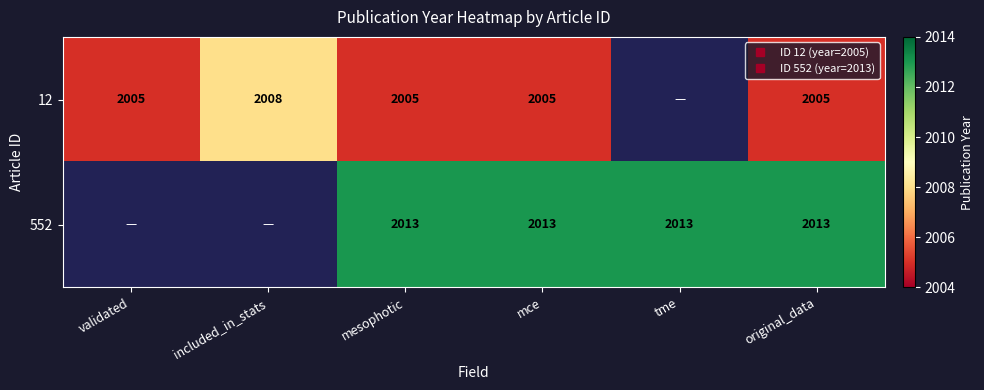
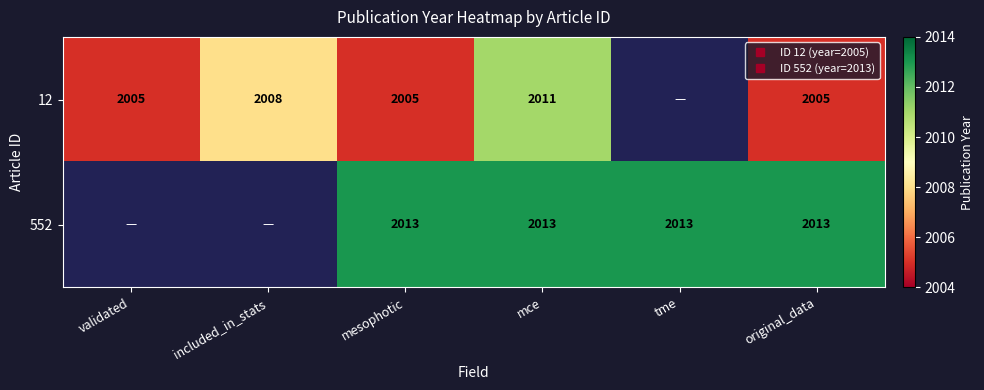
  {
    "12": {
      "validated": 2005,
      "included_in_stats": 2008,
      "mesophotic": 2005,
-     "mce": 2005,
+     "mce": 2011,
      "original_data": 2005
    },
    "552": {
      "mesophotic": 2013,
      "mce": 2013,
      "tme": 2013,
      "original_data": 2013
    }
  }
